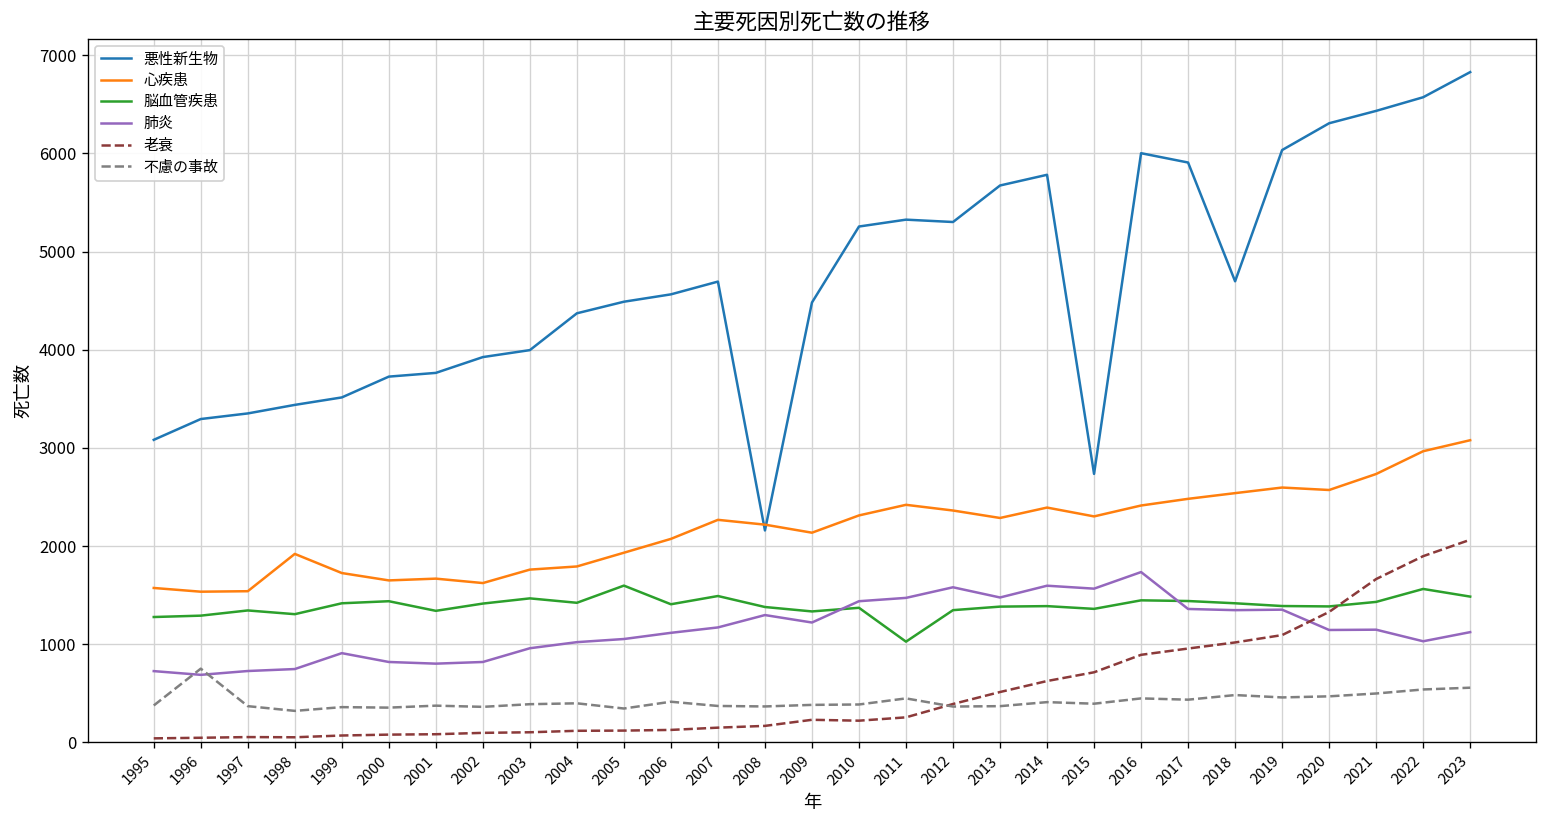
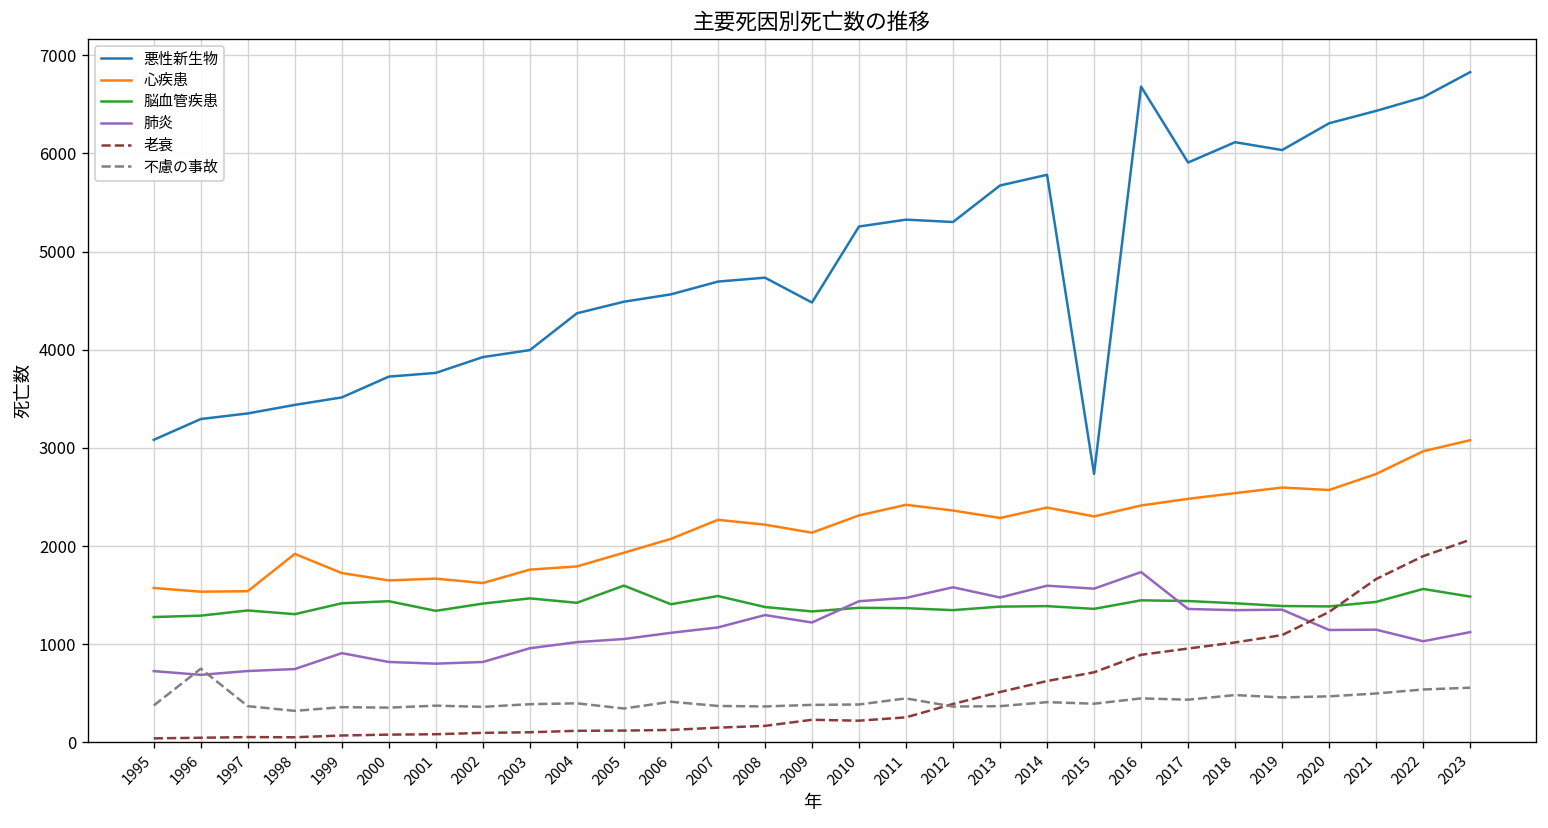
  {
    "悪性新生物": {
      "1995": 3100,
      "1996": 3300,
      "1997": 3400,
      "1998": 3400,
      "1999": 3500,
      "2000": 3700,
      "2001": 3800,
      "2002": 3900,
      "2003": 4000,
      "2004": 4400,
      "2005": 4500,
      "2006": 4600,
      "2007": 4700,
-     "2008": 2200,
+     "2008": 4700,
      "2009": 4500,
      "2010": 5300,
      "2011": 5300,
      "2012": 5300,
      "2013": 5700,
      "2014": 5800,
      "2015": 2700,
-     "2016": 6000,
+     "2016": 6700,
      "2017": 5900,
-     "2018": 4700,
+     "2018": 6100,
      "2019": 6000,
      "2020": 6300,
      "2021": 6400,
      "2022": 6600,
      "2023": 6800
    },
    "心疾患": {
      "1995": 1600,
      "1996": 1500,
      "1997": 1500,
      "1998": 1900,
      "1999": 1700,
      "2000": 1700,
      "2001": 1700,
      "2002": 1600,
      "2003": 1800,
      "2004": 1800,
      "2005": 1900,
      "2006": 2100,
      "2007": 2300,
      "2008": 2200,
      "2009": 2100,
      "2010": 2300,
      "2011": 2400,
      "2012": 2400,
      "2013": 2300,
      "2014": 2400,
      "2015": 2300,
      "2016": 2400,
      "2017": 2500,
      "2018": 2500,
      "2019": 2600,
      "2020": 2600,
      "2021": 2700,
      "2022": 3000,
      "2023": 3100
    },
    "脳血管疾患": {
      "1995": 1300,
      "1996": 1300,
      "1997": 1300,
      "1998": 1300,
      "1999": 1400,
      "2000": 1400,
      "2001": 1300,
      "2002": 1400,
      "2003": 1500,
      "2004": 1400,
      "2005": 1600,
      "2006": 1400,
      "2007": 1500,
      "2008": 1400,
      "2009": 1300,
      "2010": 1400,
-     "2011": 1000,
+     "2011": 1400,
      "2012": 1300,
      "2013": 1400,
      "2014": 1400,
      "2015": 1400,
      "2016": 1400,
      "2017": 1400,
      "2018": 1400,
      "2019": 1400,
      "2020": 1400,
      "2021": 1400,
      "2022": 1600,
      "2023": 1500
    },
    "肺炎": {
      "1995": 700,
      "1996": 700,
      "1997": 700,
      "1998": 700,
      "1999": 900,
      "2000": 800,
      "2001": 800,
      "2002": 800,
      "2003": 1000,
      "2004": 1000,
      "2005": 1100,
      "2006": 1100,
      "2007": 1200,
      "2008": 1300,
      "2009": 1200,
      "2010": 1400,
      "2011": 1500,
      "2012": 1600,
      "2013": 1500,
      "2014": 1600,
      "2015": 1600,
      "2016": 1700,
      "2017": 1400,
      "2018": 1300,
      "2019": 1400,
      "2020": 1100,
      "2021": 1100,
      "2022": 1000,
      "2023": 1100
    },
    "老衰": {
      "1995": 0,
      "1996": 0,
      "1997": 100,
      "1998": 100,
      "1999": 100,
      "2000": 100,
      "2001": 100,
      "2002": 100,
      "2003": 100,
      "2004": 100,
      "2005": 100,
      "2006": 100,
      "2007": 200,
      "2008": 200,
      "2009": 200,
      "2010": 200,
      "2011": 300,
      "2013": 500,
      "2014": 600,
      "2015": 700,
      "2016": 900,
      "2017": 1000,
      "2018": 1000,
      "2019": 1100,
      "2020": 1300,
      "2021": 1700,
      "2022": 1900,
      "2023": 2100
    },
    "不慮の事故": {
      "1995": 400,
      "1996": 800,
      "1997": 400,
      "1998": 300,
      "1999": 400,
      "2000": 400,
      "2001": 400,
      "2002": 400,
      "2003": 400,
      "2004": 400,
      "2005": 300,
      "2006": 400,
      "2007": 400,
      "2008": 400,
      "2009": 400,
      "2010": 400,
      "2011": 400,
      "2013": 400,
      "2014": 400,
      "2015": 400,
      "2016": 400,
      "2017": 400,
      "2018": 500,
      "2019": 500,
      "2020": 500,
      "2021": 500,
      "2022": 500,
      "2023": 600
    }
  }
